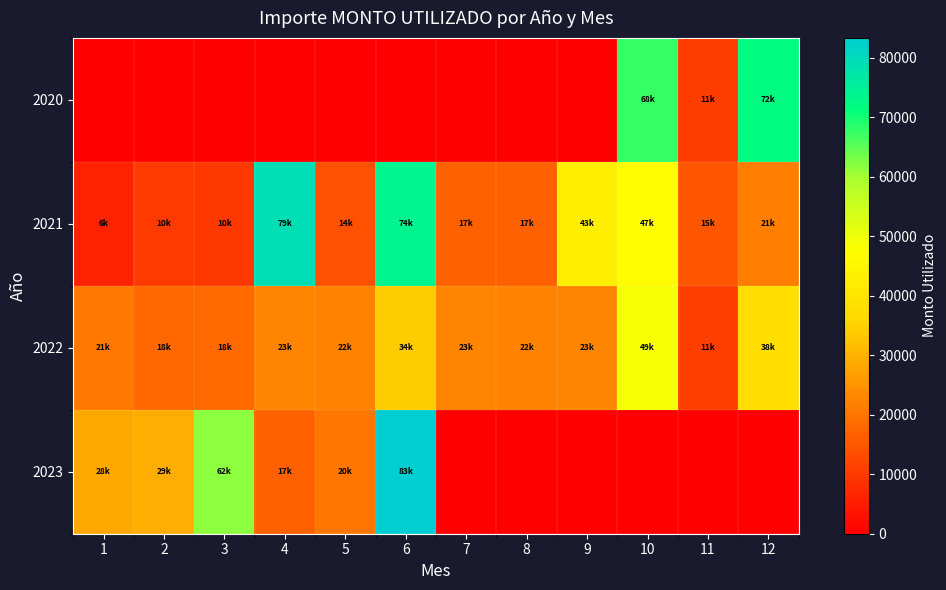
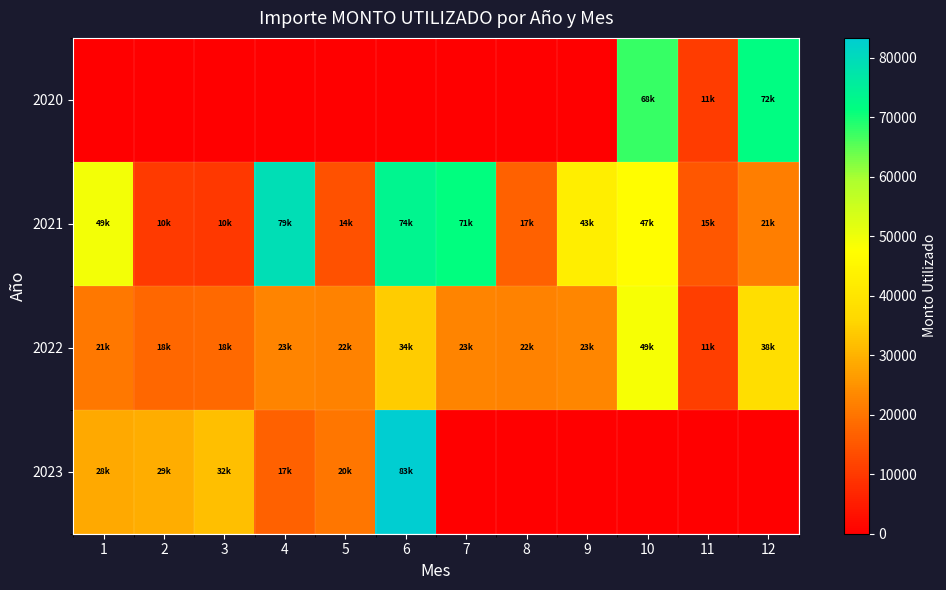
  {
    "2020": {
      "10": "68k",
      "11": "11k",
      "12": "72k"
    },
    "2021": {
-     "1": "6k",
+     "1": "49k",
      "2": "10k",
      "3": "10k",
      "4": "79k",
      "5": "14k",
      "6": "74k",
-     "7": "17k",
+     "7": "71k",
      "8": "17k",
      "9": "43k",
      "10": "47k",
      "11": "15k",
      "12": "21k"
    },
    "2022": {
      "1": "21k",
      "2": "18k",
      "3": "18k",
      "4": "23k",
      "5": "22k",
      "6": "34k",
      "7": "23k",
      "8": "22k",
      "9": "23k",
      "10": "49k",
      "11": "11k",
      "12": "38k"
    },
    "2023": {
      "1": "28k",
      "2": "29k",
-     "3": "62k",
+     "3": "32k",
      "4": "17k",
      "5": "20k",
      "6": "83k"
    }
  }
